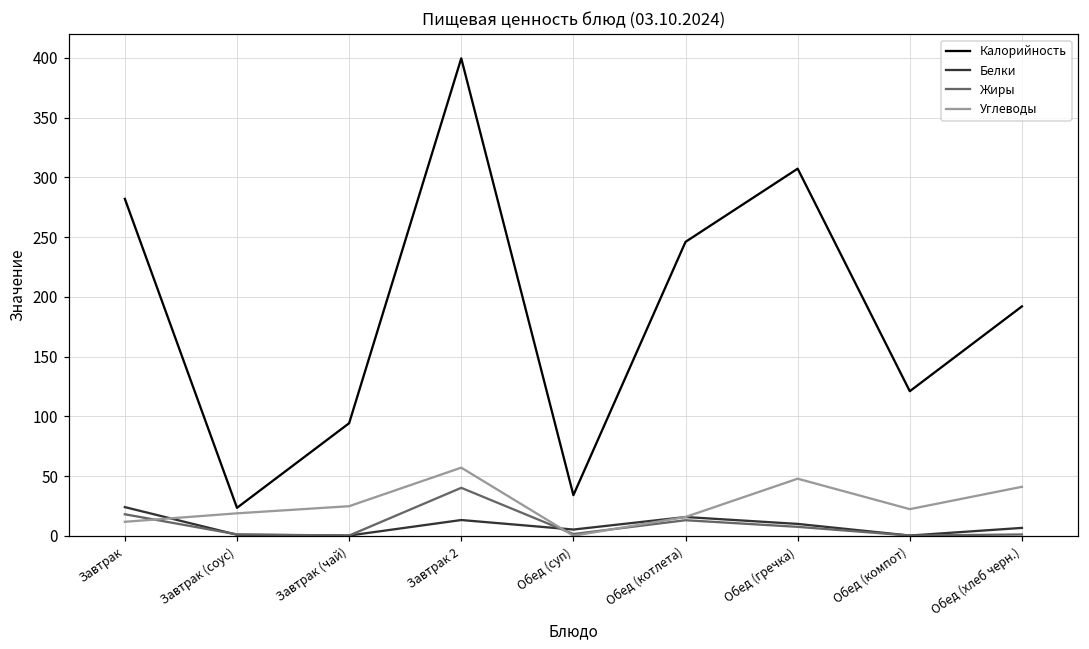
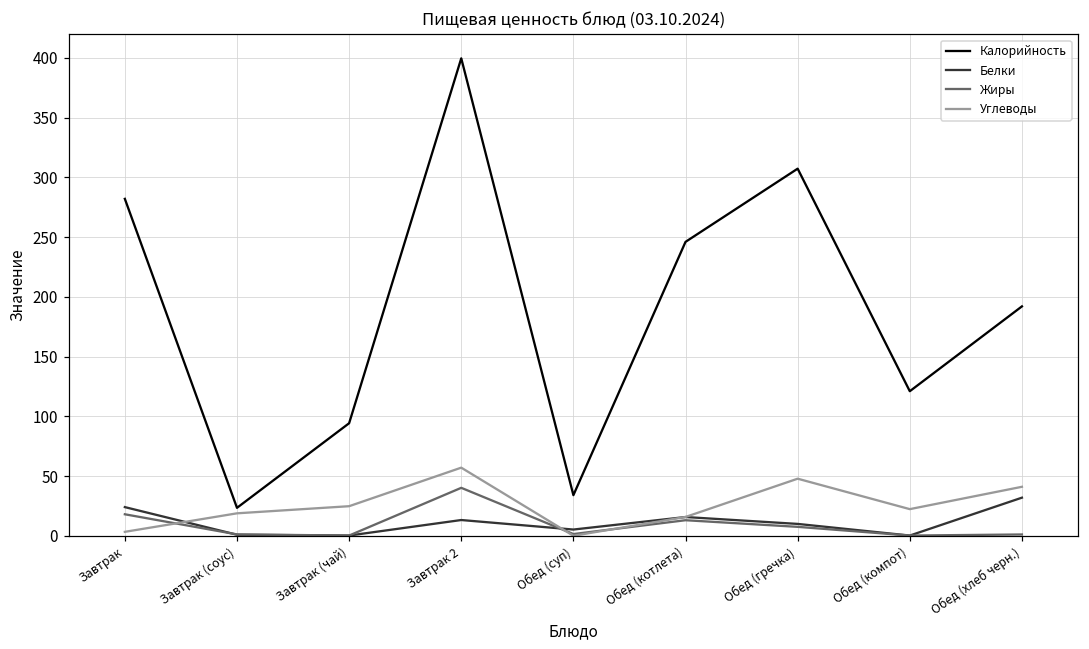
  {
    "Калорийность": {
      "Завтрак": 282,
      "Завтрак (соус)": 23,
      "Завтрак (чай)": 94,
      "Завтрак 2": 400,
      "Обед (суп)": 34,
      "Обед (котлета)": 246,
      "Обед (гречка)": 307,
      "Обед (компот)": 121,
      "Обед (хлеб черн.)": 192
    },
    "Белки": {
      "Завтрак": 24,
      "Завтрак 2": 13,
      "Обед (суп)": 5,
      "Обед (гречка)": 10,
-     "Обед (хлеб черн.)": 7
+     "Обед (хлеб черн.)": 32
    },
    "Жиры": {
      "Завтрак": 18,
      "Завтрак 2": 40,
      "Обед (котлета)": 13,
      "Обед (гречка)": 7,
      "Обед (хлеб черн.)": 1
    },
    "Углеводы": {
-     "Завтрак": 12,
+     "Завтрак": 3,
      "Завтрак (соус)": 19,
      "Завтрак (чай)": 25,
      "Завтрак 2": 57,
      "Обед (гречка)": 48,
      "Обед (компот)": 22,
      "Обед (хлеб черн.)": 41
    }
  }
